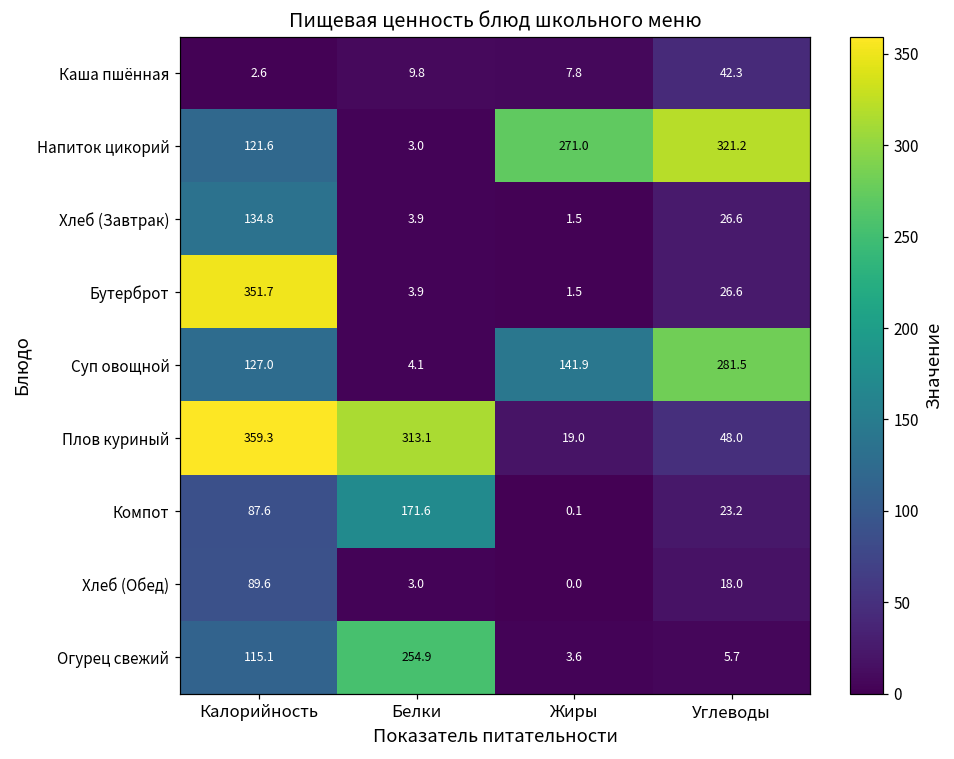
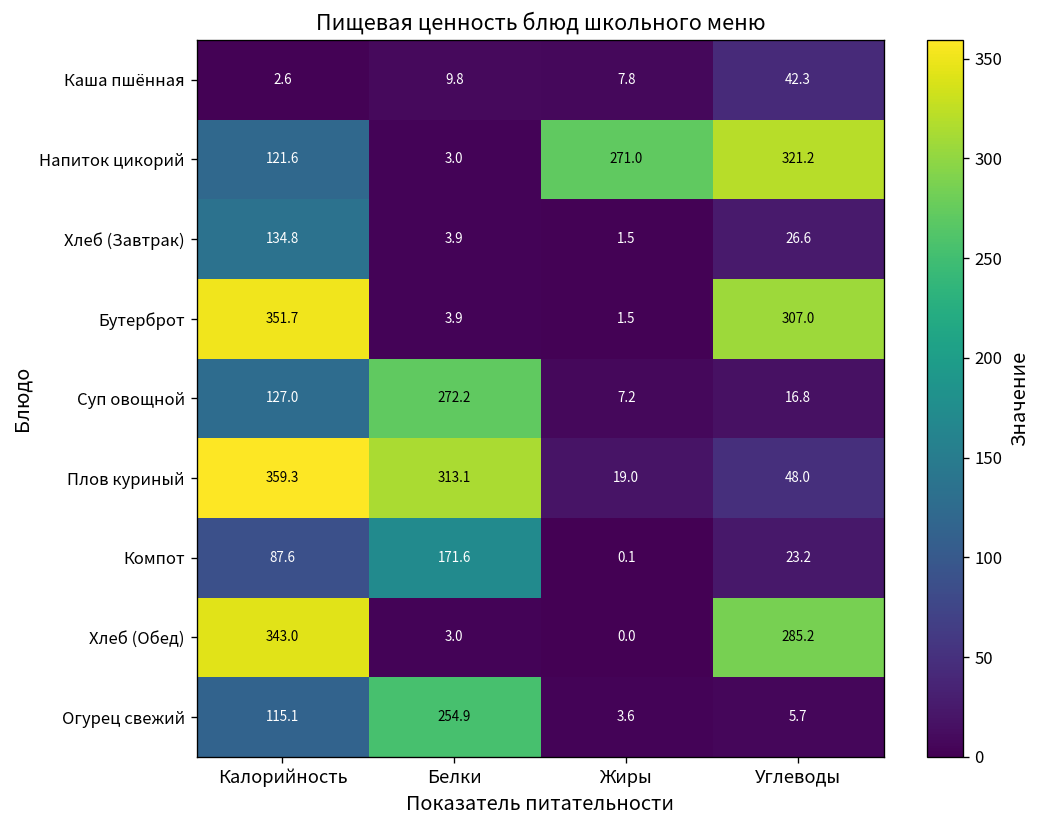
  {
    "Каша пшённая": {
      "Калорийность": 2.6,
      "Белки": 9.8,
      "Жиры": 7.8,
      "Углеводы": 42.3
    },
    "Напиток цикорий": {
      "Калорийность": 121.6,
      "Белки": 3.0,
      "Жиры": 271.0,
      "Углеводы": 321.2
    },
    "Хлеб (Завтрак)": {
      "Калорийность": 134.8,
      "Белки": 3.9,
      "Жиры": 1.5,
      "Углеводы": 26.6
    },
    "Бутерброт": {
      "Калорийность": 351.7,
      "Белки": 3.9,
      "Жиры": 1.5,
-     "Углеводы": 26.6
+     "Углеводы": 307.0
    },
    "Суп овощной": {
      "Калорийность": 127.0,
-     "Белки": 4.1,
-     "Жиры": 141.9,
-     "Углеводы": 281.5
+     "Белки": 272.2,
+     "Жиры": 7.2,
+     "Углеводы": 16.8
    },
    "Плов куриный": {
      "Калорийность": 359.3,
      "Белки": 313.1,
      "Жиры": 19.0,
      "Углеводы": 48.0
    },
    "Компот": {
      "Калорийность": 87.6,
      "Белки": 171.6,
      "Жиры": 0.1,
      "Углеводы": 23.2
    },
    "Хлеб (Обед)": {
-     "Калорийность": 89.6,
+     "Калорийность": 343.0,
      "Белки": 3.0,
      "Жиры": 0.0,
-     "Углеводы": 18.0
+     "Углеводы": 285.2
    },
    "Огурец свежий": {
      "Калорийность": 115.1,
      "Белки": 254.9,
      "Жиры": 3.6,
      "Углеводы": 5.7
    }
  }
